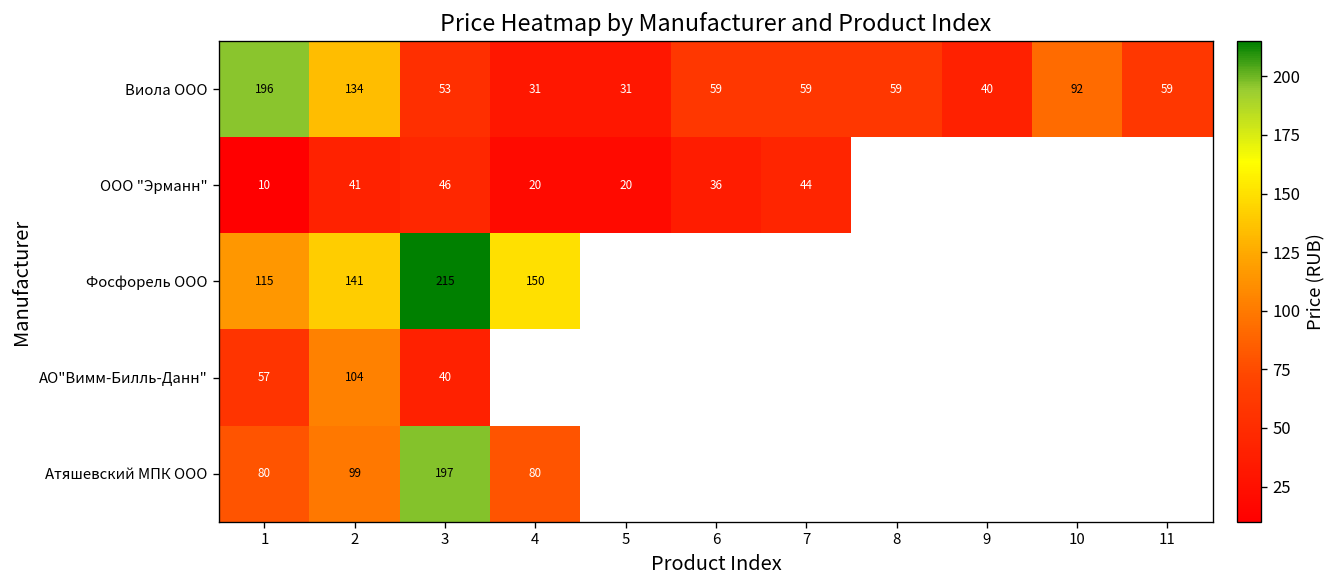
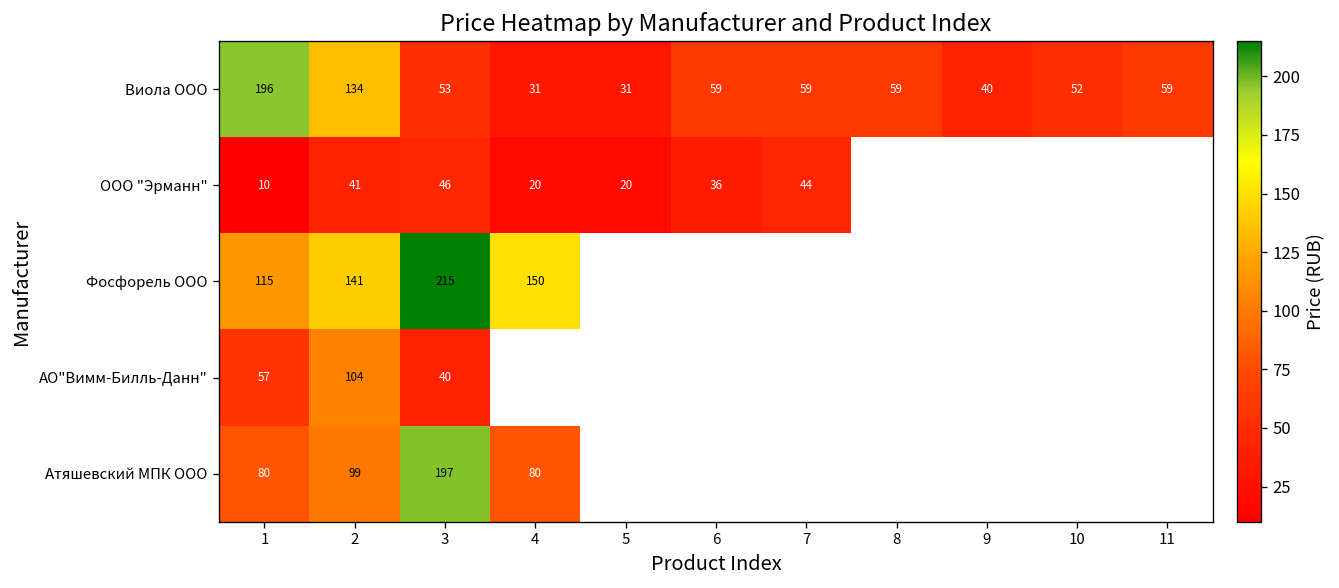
  {
    "Виола ООО": {
      "1": 196,
      "2": 134,
      "3": 53,
      "4": 31,
      "5": 31,
      "6": 59,
      "7": 59,
      "8": 59,
      "9": 40,
-     "10": 92,
+     "10": 52,
      "11": 59
    },
    "ООО \"Эрманн\"": {
      "1": 10,
      "2": 41,
      "3": 46,
      "4": 20,
      "5": 20,
      "6": 36,
      "7": 44
    },
    "Фосфорель ООО": {
      "1": 115,
      "2": 141,
      "3": 215,
      "4": 150
    },
    "АО\"Вимм-Билль-Данн\"": {
      "1": 57,
      "2": 104,
      "3": 40
    },
    "Атяшевский МПК ООО": {
      "1": 80,
      "2": 99,
      "3": 197,
      "4": 80
    }
  }
